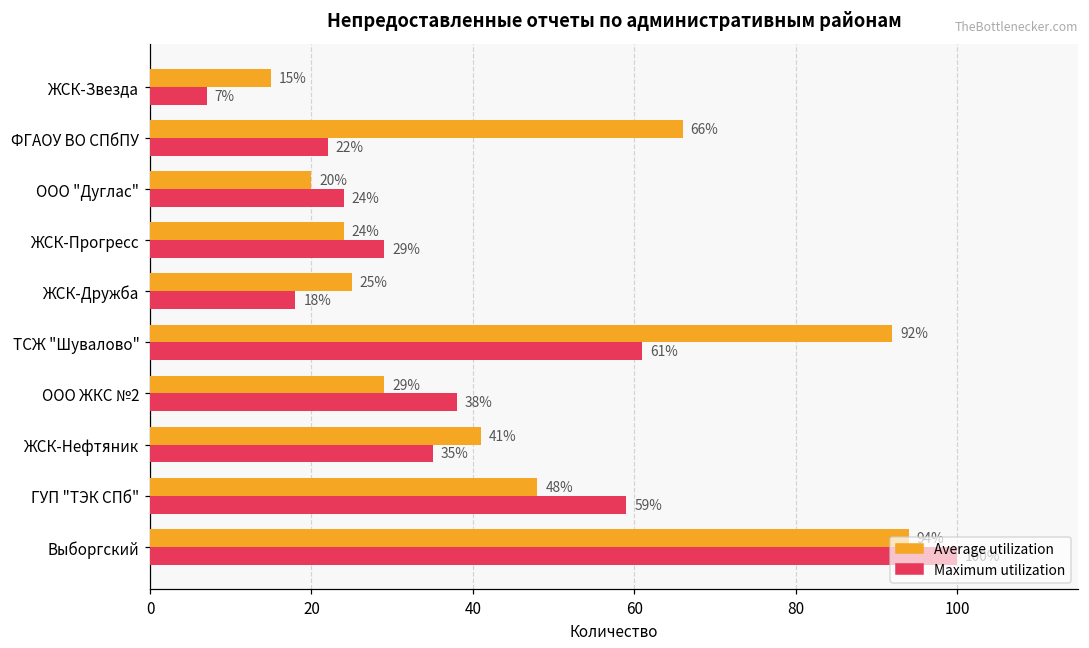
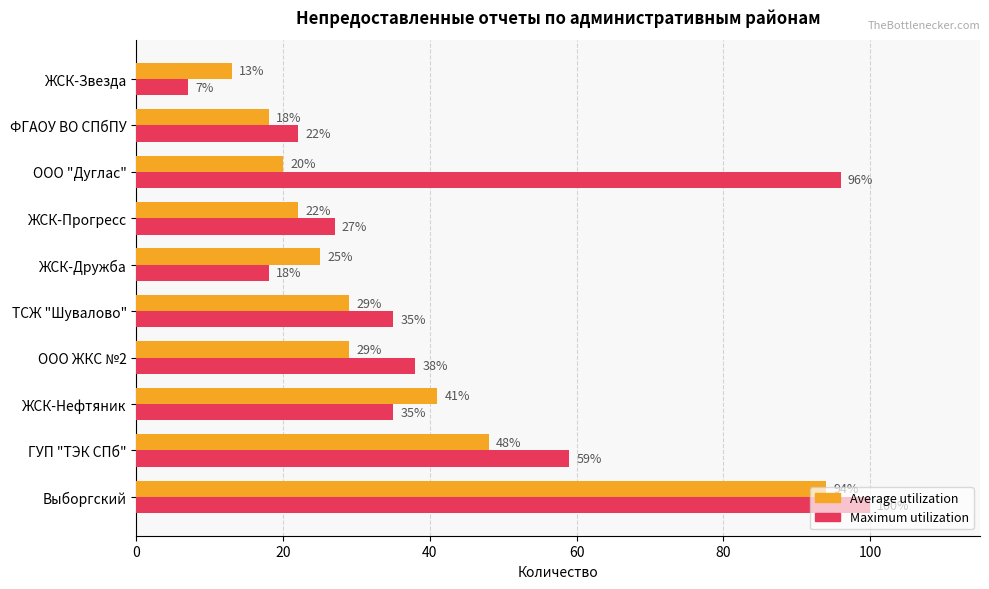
  {
    "Average utilization": {
-     "ЖСК-Звезда": "15%",
-     "ФГАОУ ВО СПбПУ": "66%",
+     "ЖСК-Звезда": "13%",
+     "ФГАОУ ВО СПбПУ": "18%",
      "ООО \"Дуглас\"": "20%",
-     "ЖСК-Прогресс": "24%",
+     "ЖСК-Прогресс": "22%",
      "ЖСК-Дружба": "25%",
-     "ТСЖ \"Шувалово\"": "92%",
+     "ТСЖ \"Шувалово\"": "29%",
      "ООО ЖКС №2": "29%",
      "ЖСК-Нефтяник": "41%",
      "ГУП \"ТЭК СПб\"": "48%"
    },
    "Maximum utilization": {
      "ЖСК-Звезда": "7%",
      "ФГАОУ ВО СПбПУ": "22%",
-     "ООО \"Дуглас\"": "24%",
-     "ЖСК-Прогресс": "29%",
+     "ООО \"Дуглас\"": "96%",
+     "ЖСК-Прогресс": "27%",
      "ЖСК-Дружба": "18%",
-     "ТСЖ \"Шувалово\"": "61%",
+     "ТСЖ \"Шувалово\"": "35%",
      "ООО ЖКС №2": "38%",
      "ЖСК-Нефтяник": "35%",
      "ГУП \"ТЭК СПб\"": "59%"
    }
  }
